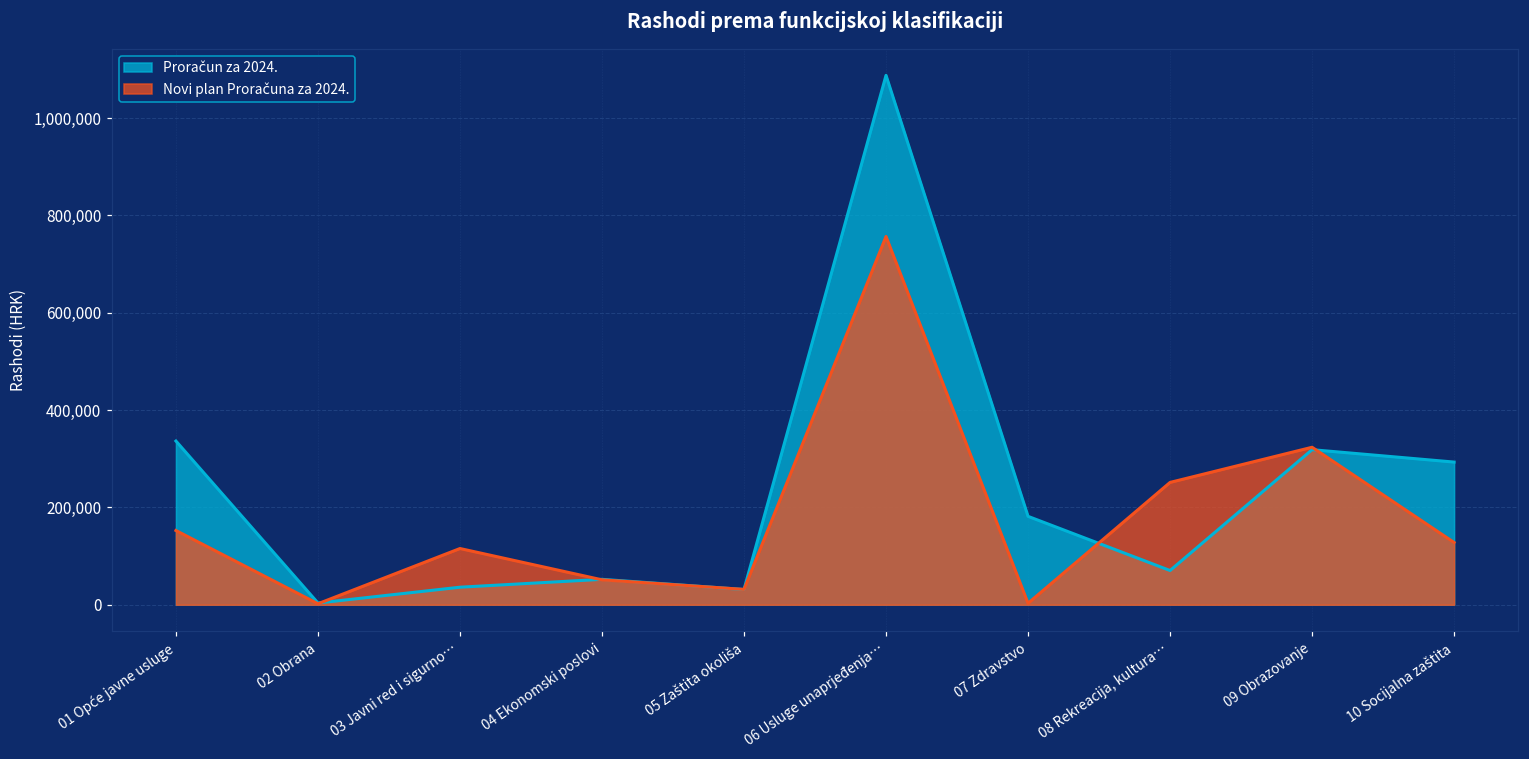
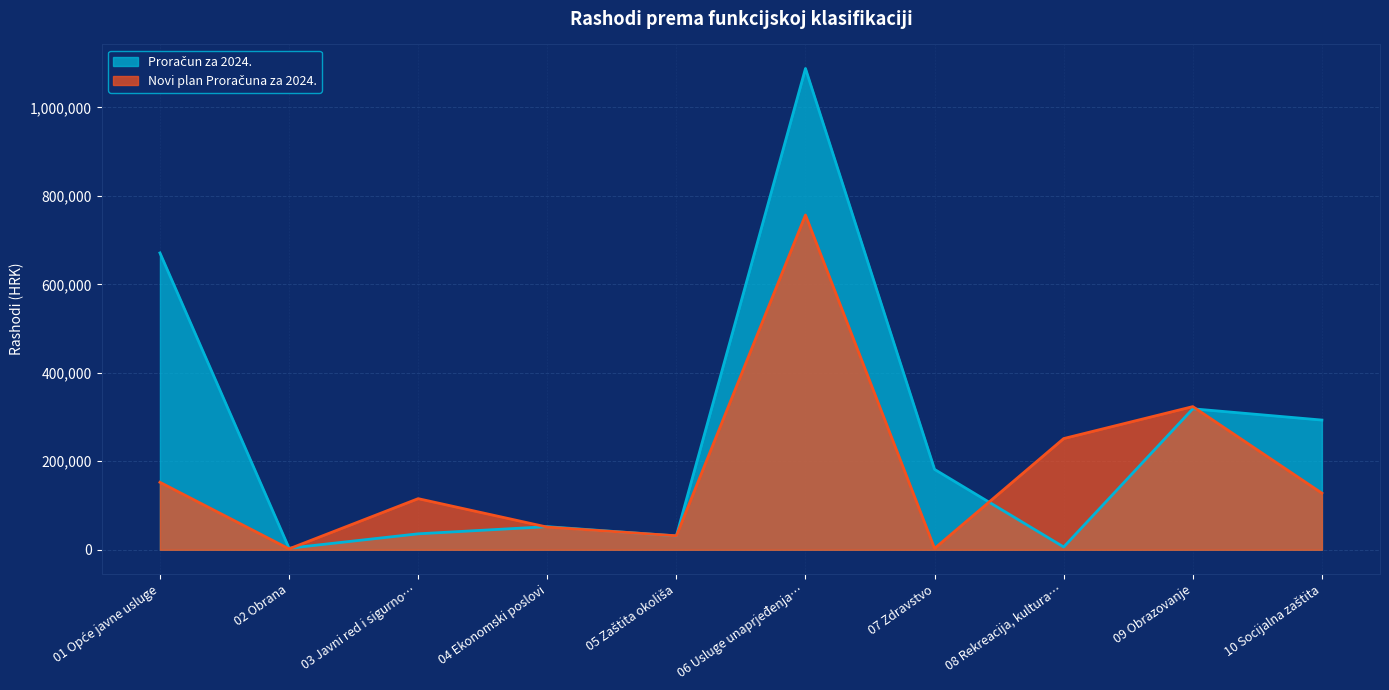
  {
    "Proračun za 2024.": {
-     "01 Opće javne usluge": "340,000",
+     "01 Opće javne usluge": "670,000",
      "03 Javni red i sigurno…": "40,000",
      "06 Usluge unaprjeđenja…": "1,090,000",
      "07 Zdravstvo": "180,000",
-     "08 Rekreacija, kultura…": "70,000",
+     "08 Rekreacija, kultura…": "10,000",
      "10 Socijalna zaštita": "290,000"
    },
    "Novi plan Proračuna za 2024.": {
      "01 Opće javne usluge": "150,000",
      "03 Javni red i sigurno…": "120,000",
      "06 Usluge unaprjeđenja…": "760,000",
      "07 Zdravstvo": "0",
      "08 Rekreacija, kultura…": "250,000",
      "10 Socijalna zaštita": "130,000"
    }
  }
